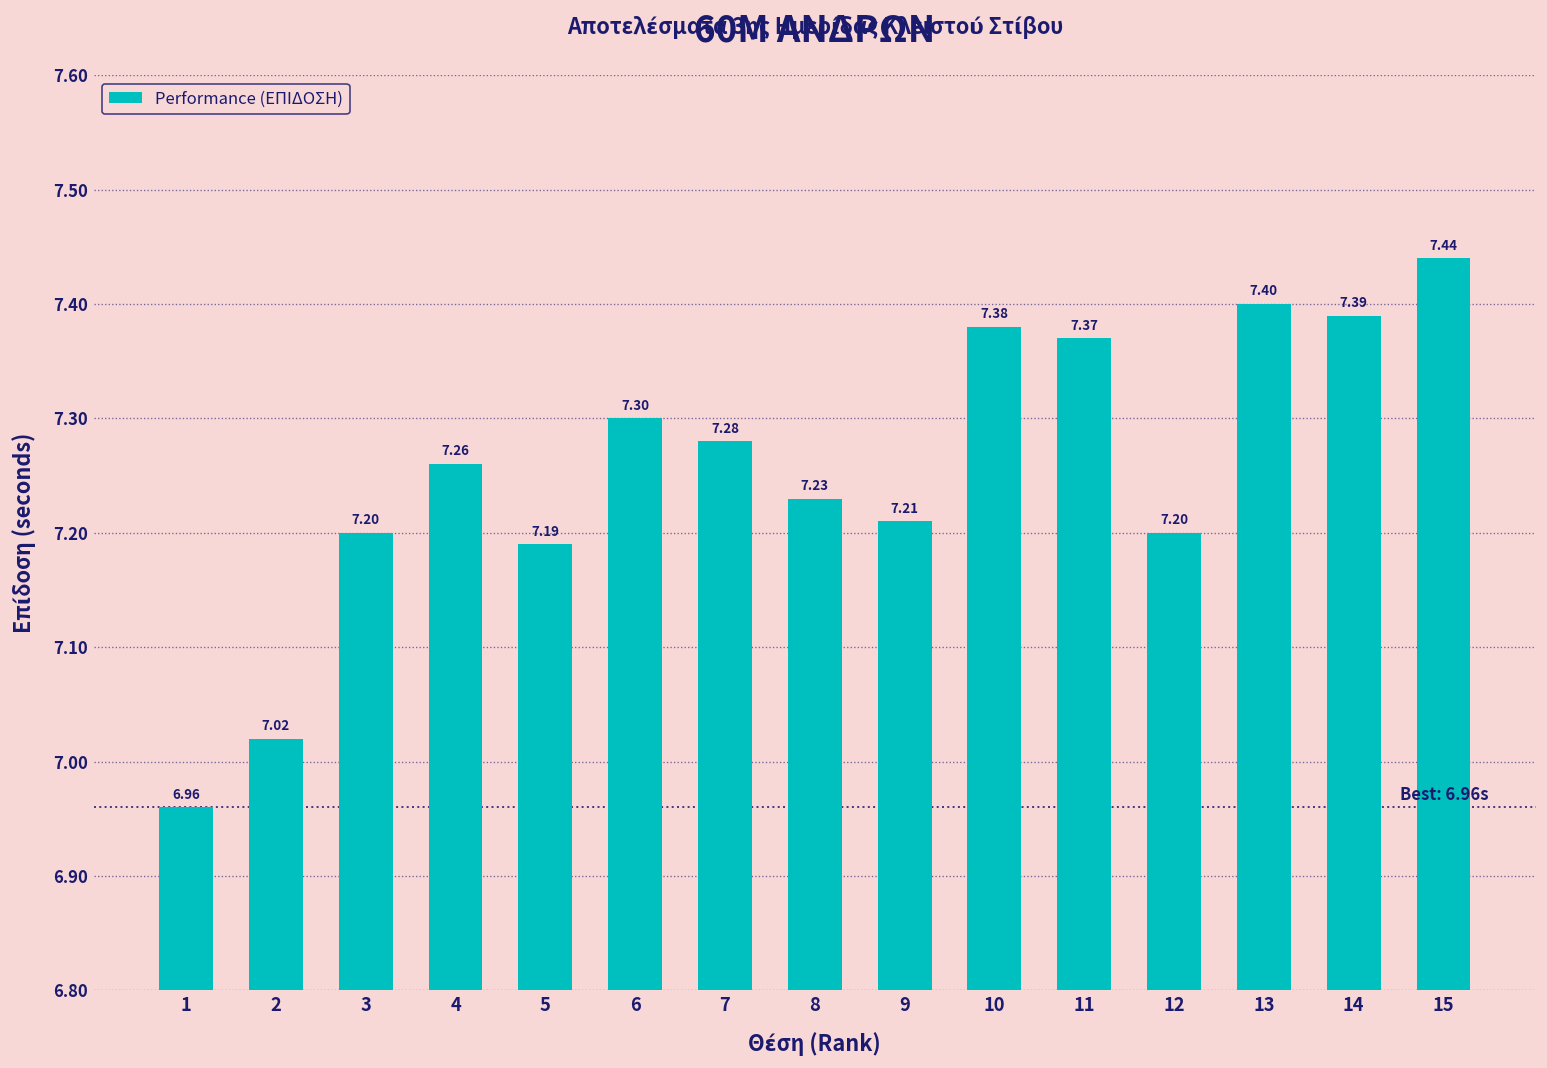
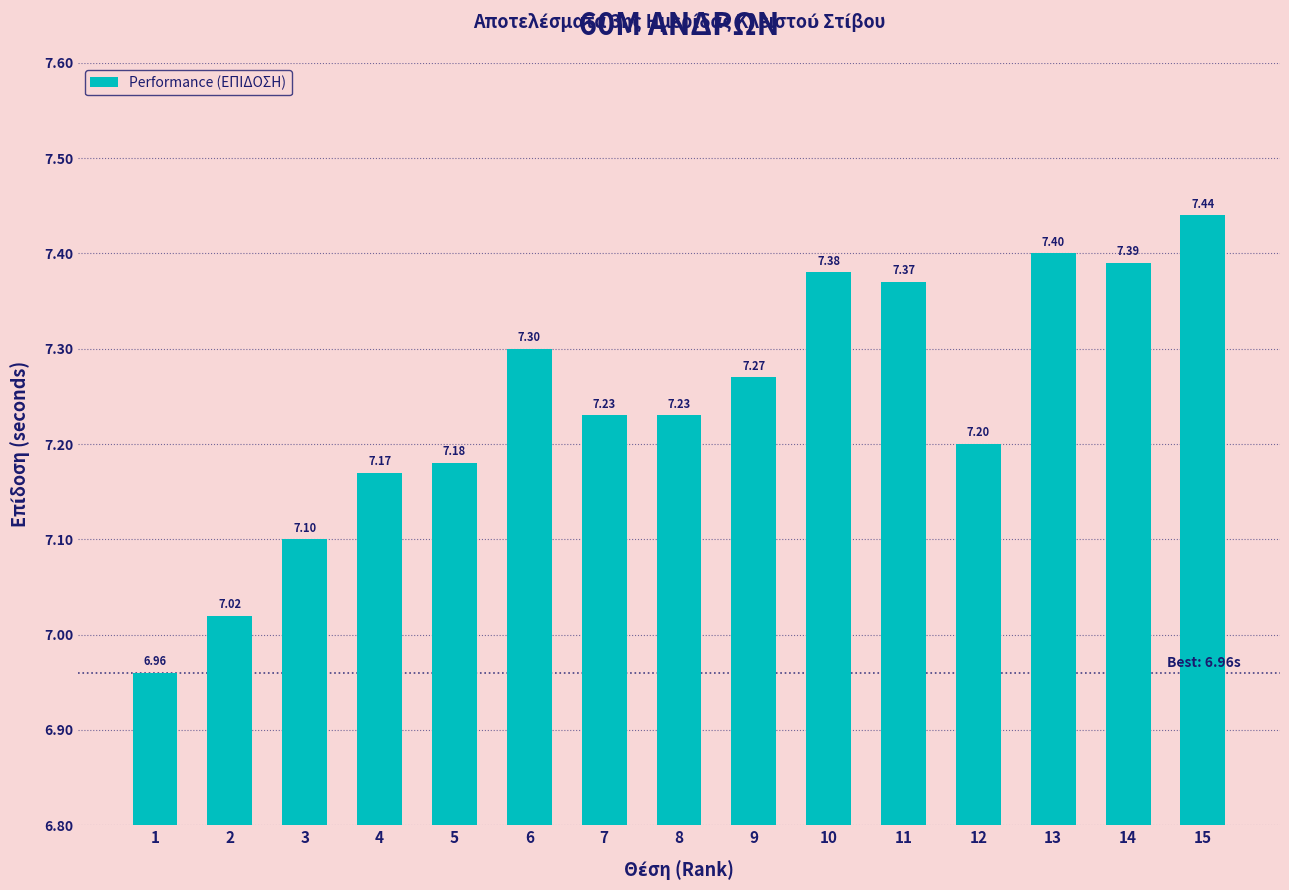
  {
    "1": 6.96,
    "2": 7.02,
-   "3": 7.20,
-   "4": 7.26,
-   "5": 7.19,
+   "3": 7.10,
+   "4": 7.17,
+   "5": 7.18,
    "6": 7.30,
-   "7": 7.28,
+   "7": 7.23,
    "8": 7.23,
-   "9": 7.21,
+   "9": 7.27,
    "10": 7.38,
    "11": 7.37,
    "12": 7.20,
    "13": 7.40,
    "14": 7.39,
    "15": 7.44
  }
